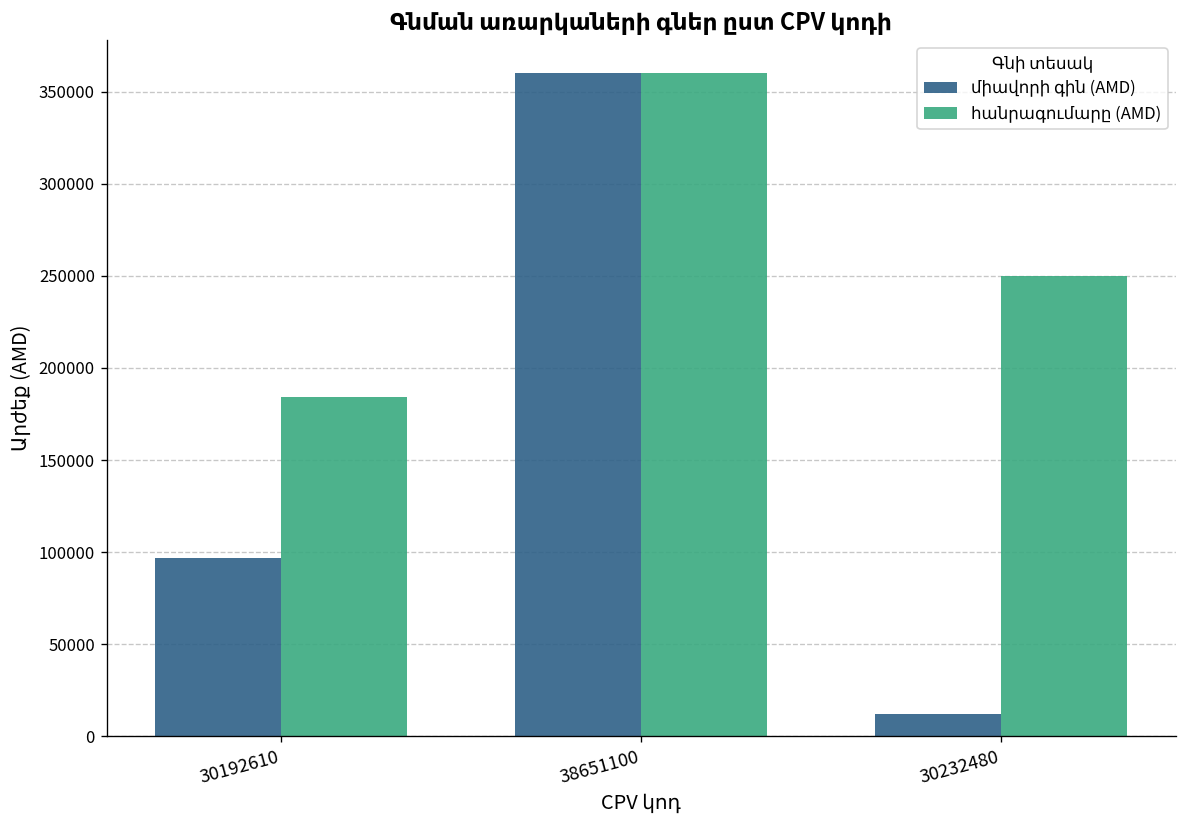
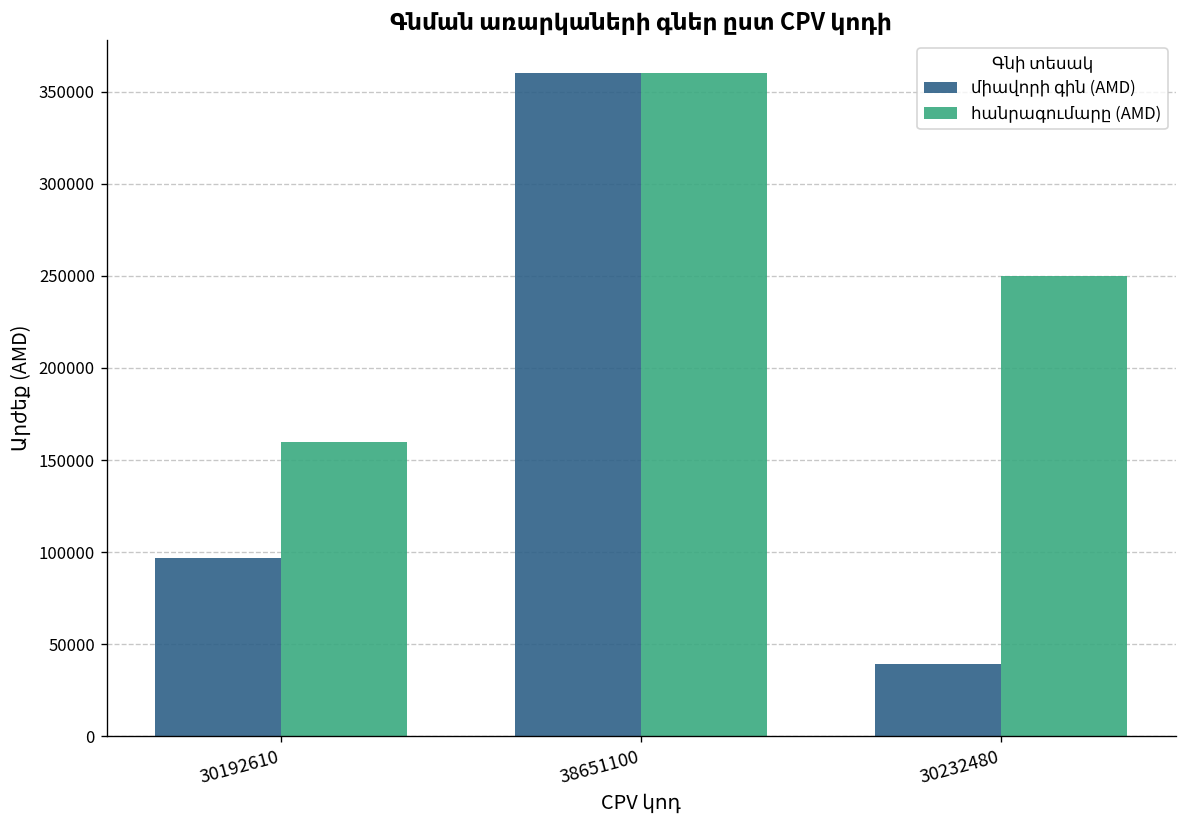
  {
    "միավորի գին (AMD)": {
      "30192610": 97000,
      "38651100": 360000,
-     "30232480": 12000
+     "30232480": 39000
    },
    "հանրագումարը (AMD)": {
-     "30192610": 184000,
+     "30192610": 160000,
      "38651100": 360000,
      "30232480": 250000
    }
  }
